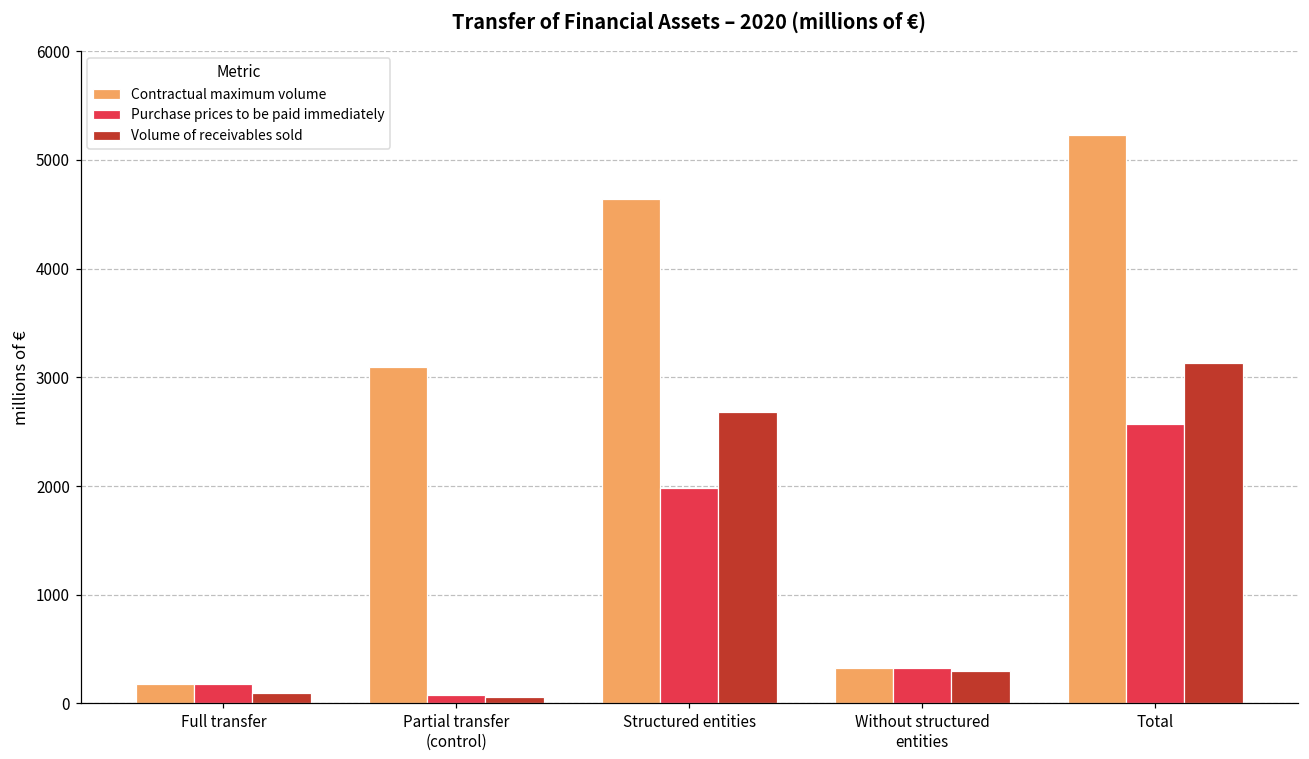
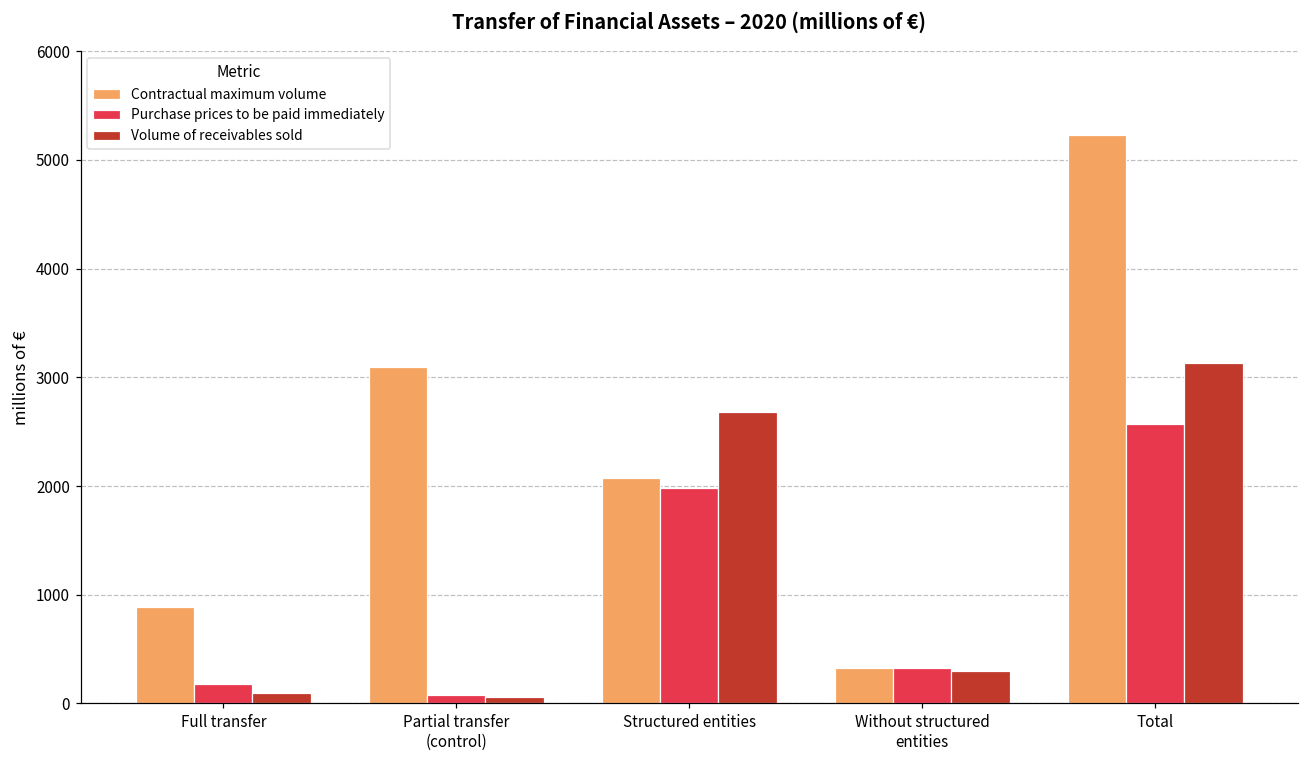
  {
    "Contractual maximum volume": {
-     "Full transfer": 200,
+     "Full transfer": 900,
      "Partial transfer (control)": 3100,
-     "Structured entities": 4600,
+     "Structured entities": 2100,
      "Without structured entities": 300,
      "Total": 5200
    }
  }
